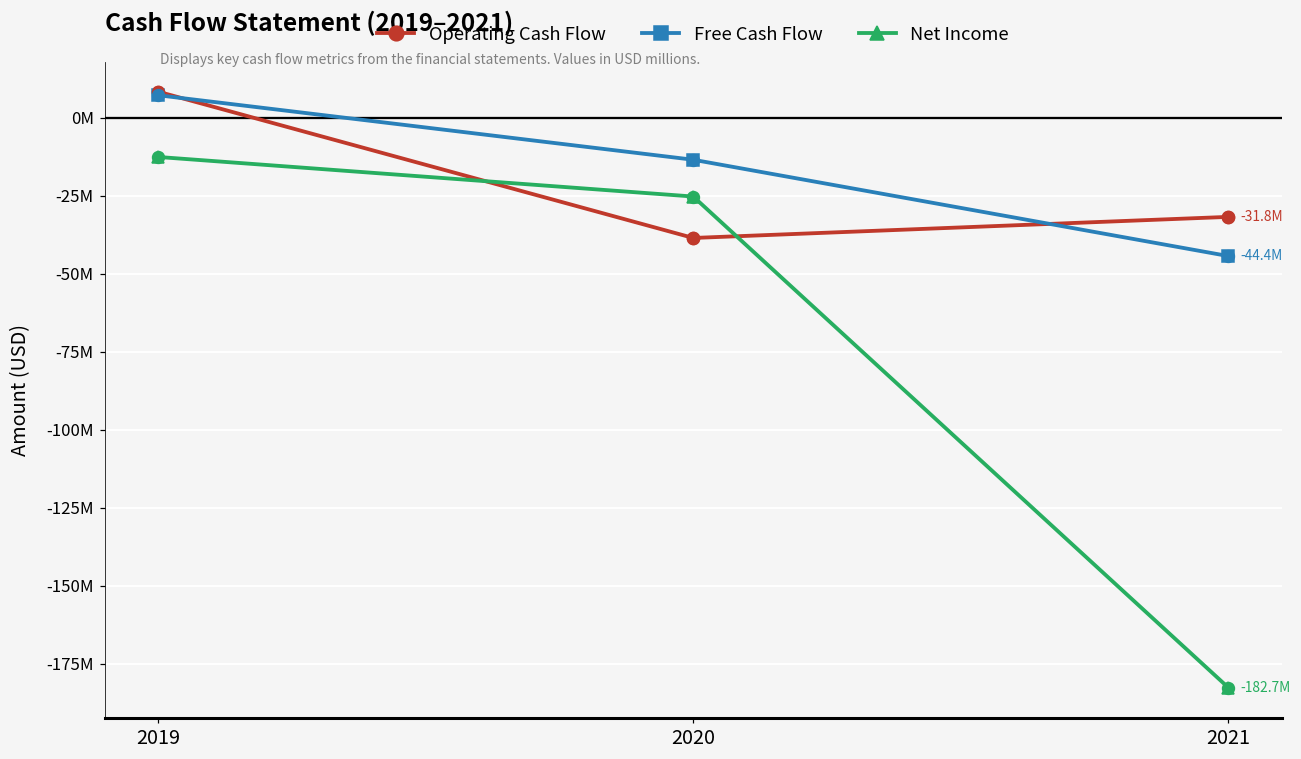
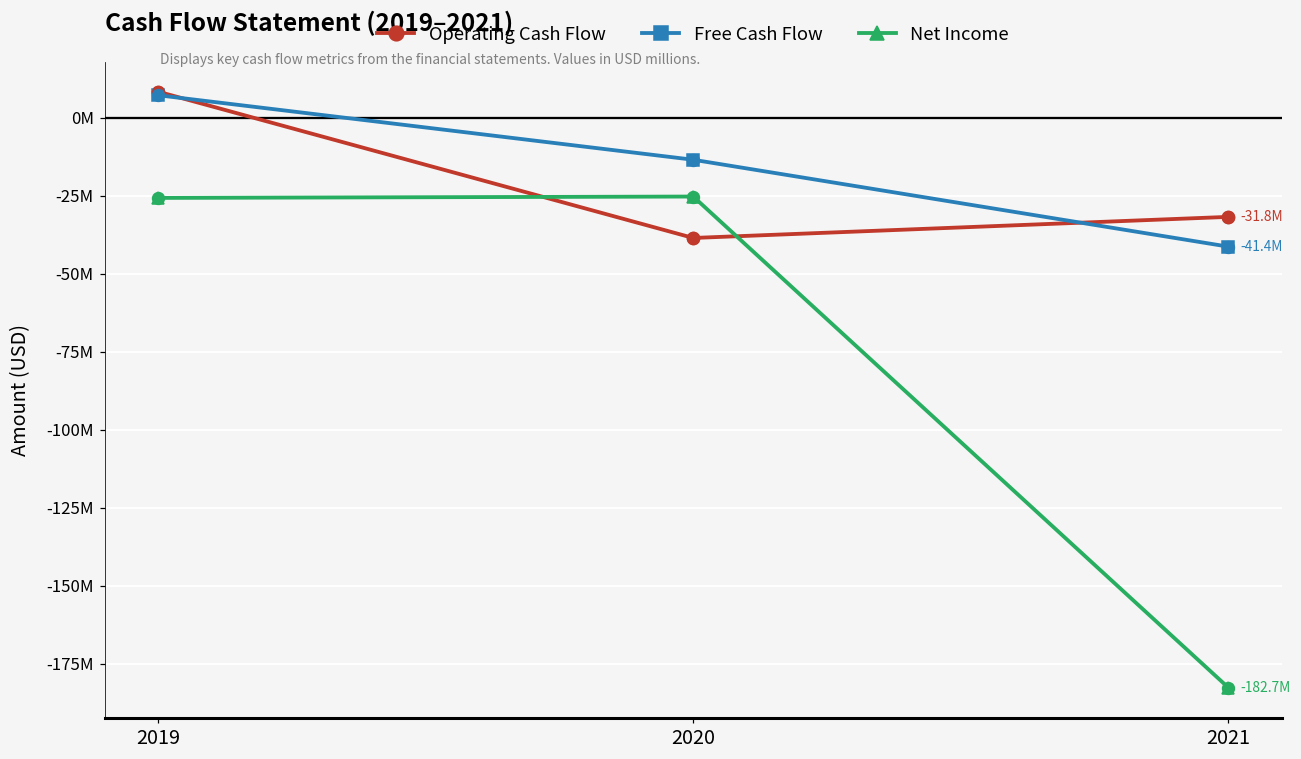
  {
    "Operating Cash Flow": {
      "2021": "-31.8M"
    },
    "Free Cash Flow": {
-     "2021": "-44.4M"
+     "2021": "-41.4M"
    },
    "Net Income": {
-     "2019": "-13000000",
+     "2019": "-26000000",
      "2020": "-25000000"
    }
  }
